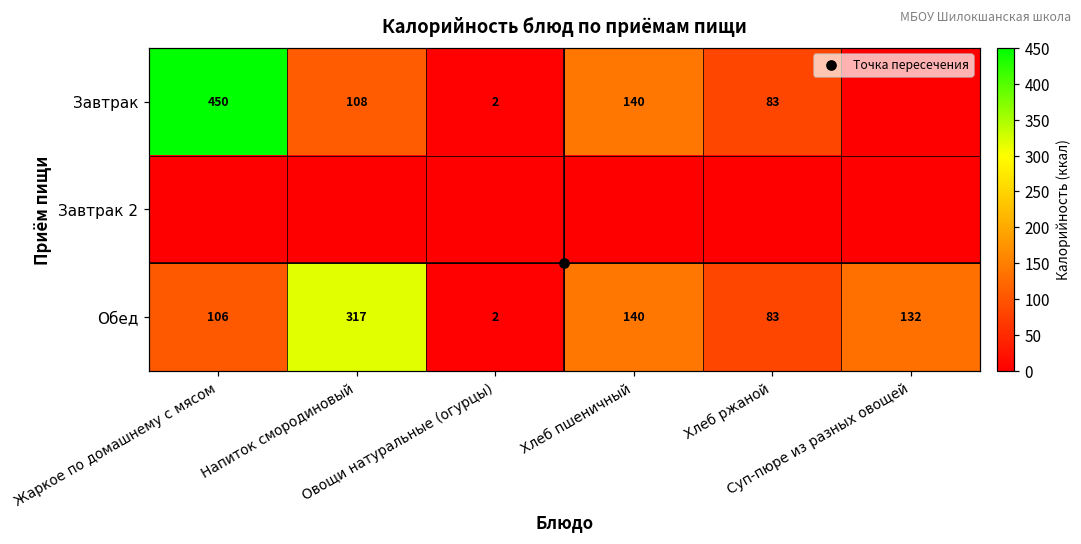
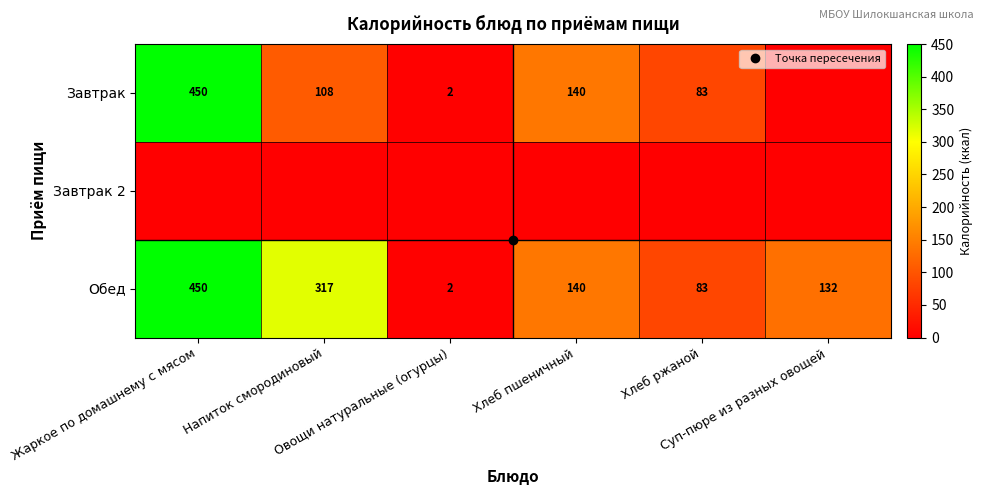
  {
    "Завтрак": {
      "Жаркое по домашнему с мясом": 450,
      "Напиток смородиновый": 108,
      "Овощи натуральные (огурцы)": 2,
      "Хлеб пшеничный": 140,
      "Хлеб ржаной": 83
    },
    "Обед": {
-     "Жаркое по домашнему с мясом": 106,
+     "Жаркое по домашнему с мясом": 450,
      "Напиток смородиновый": 317,
      "Овощи натуральные (огурцы)": 2,
      "Хлеб пшеничный": 140,
      "Хлеб ржаной": 83,
      "Суп-пюре из разных овощей": 132
    }
  }
